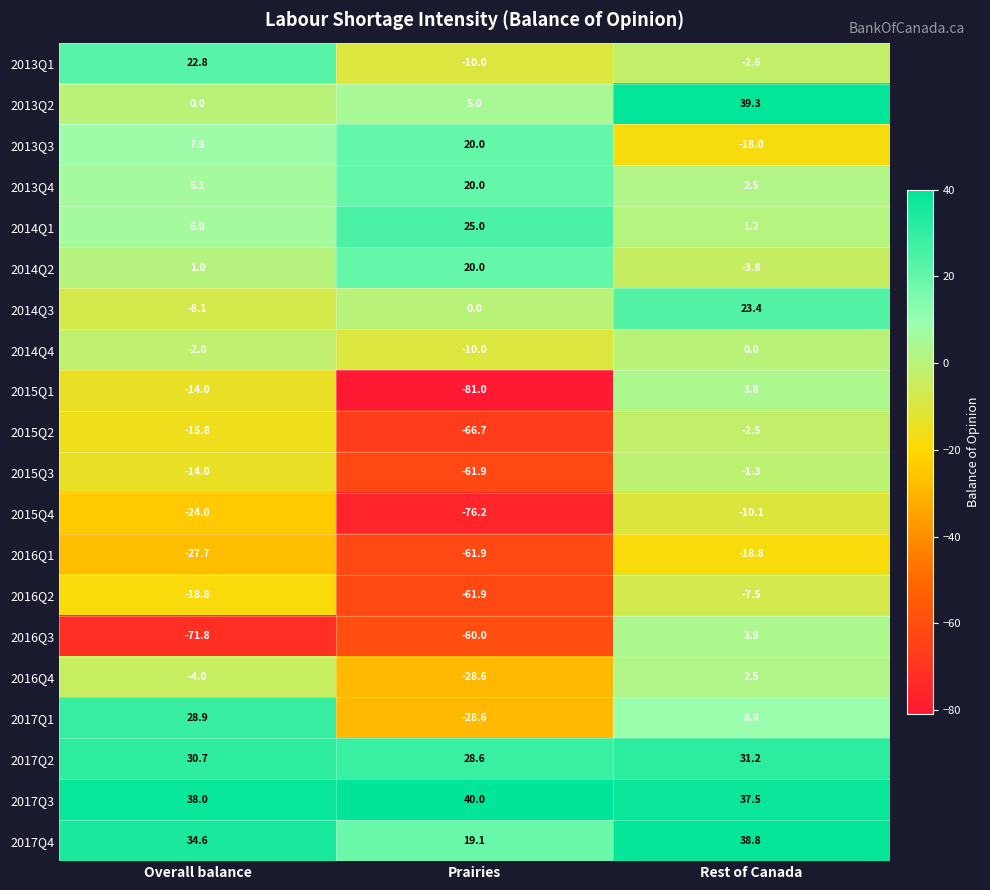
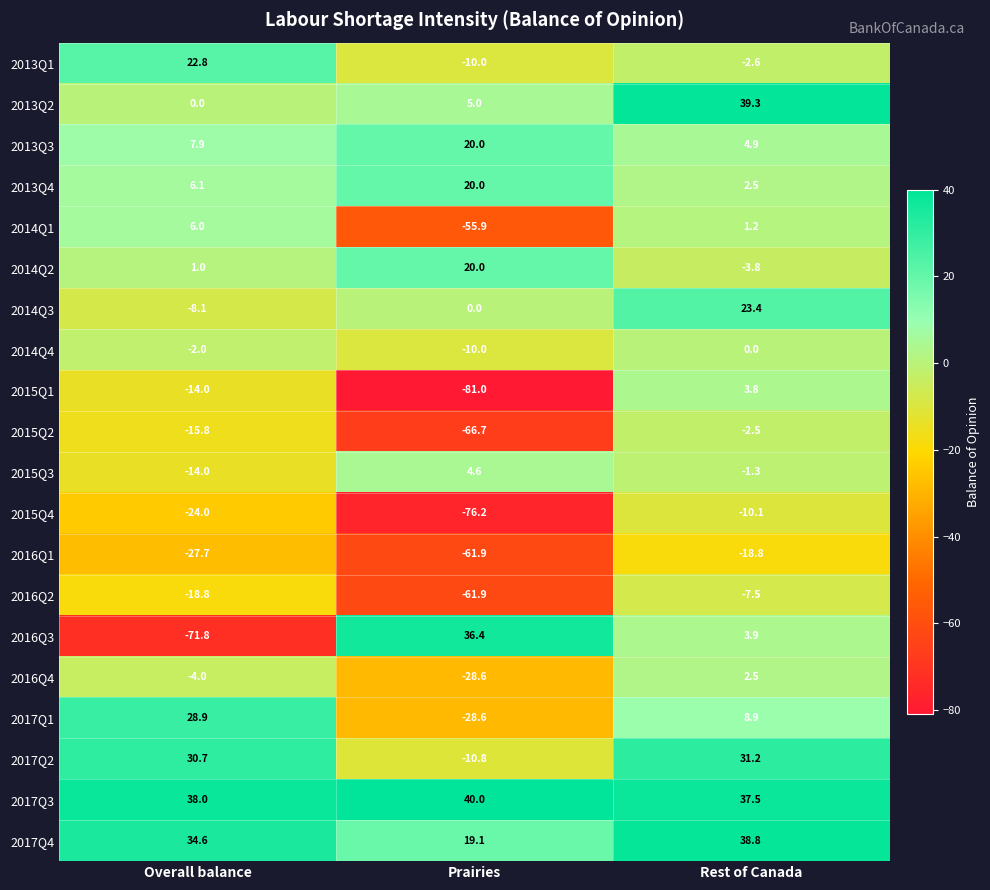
  {
    "2013Q1": {
      "Overall balance": 22.8,
      "Prairies": -10.0,
      "Rest of Canada": -2.6
    },
    "2013Q2": {
      "Overall balance": 0.0,
      "Prairies": 5.0,
      "Rest of Canada": 39.3
    },
    "2013Q3": {
      "Overall balance": 7.9,
      "Prairies": 20.0,
-     "Rest of Canada": -18.0
+     "Rest of Canada": 4.9
    },
    "2013Q4": {
      "Overall balance": 6.1,
      "Prairies": 20.0,
      "Rest of Canada": 2.5
    },
    "2014Q1": {
      "Overall balance": 6.0,
-     "Prairies": 25.0,
+     "Prairies": -55.9,
      "Rest of Canada": 1.2
    },
    "2014Q2": {
      "Overall balance": 1.0,
      "Prairies": 20.0,
      "Rest of Canada": -3.8
    },
    "2014Q3": {
      "Overall balance": -8.1,
      "Prairies": 0.0,
      "Rest of Canada": 23.4
    },
    "2014Q4": {
      "Overall balance": -2.0,
      "Prairies": -10.0,
      "Rest of Canada": 0.0
    },
    "2015Q1": {
      "Overall balance": -14.0,
      "Prairies": -81.0,
      "Rest of Canada": 3.8
    },
    "2015Q2": {
      "Overall balance": -15.8,
      "Prairies": -66.7,
      "Rest of Canada": -2.5
    },
    "2015Q3": {
      "Overall balance": -14.0,
-     "Prairies": -61.9,
+     "Prairies": 4.6,
      "Rest of Canada": -1.3
    },
    "2015Q4": {
      "Overall balance": -24.0,
      "Prairies": -76.2,
      "Rest of Canada": -10.1
    },
    "2016Q1": {
      "Overall balance": -27.7,
      "Prairies": -61.9,
      "Rest of Canada": -18.8
    },
    "2016Q2": {
      "Overall balance": -18.8,
      "Prairies": -61.9,
      "Rest of Canada": -7.5
    },
    "2016Q3": {
      "Overall balance": -71.8,
-     "Prairies": -60.0,
+     "Prairies": 36.4,
      "Rest of Canada": 3.9
    },
    "2016Q4": {
      "Overall balance": -4.0,
      "Prairies": -28.6,
      "Rest of Canada": 2.5
    },
    "2017Q1": {
      "Overall balance": 28.9,
      "Prairies": -28.6,
      "Rest of Canada": 8.9
    },
    "2017Q2": {
      "Overall balance": 30.7,
-     "Prairies": 28.6,
+     "Prairies": -10.8,
      "Rest of Canada": 31.2
    },
    "2017Q3": {
      "Overall balance": 38.0,
      "Prairies": 40.0,
      "Rest of Canada": 37.5
    },
    "2017Q4": {
      "Overall balance": 34.6,
      "Prairies": 19.1,
      "Rest of Canada": 38.8
    }
  }
